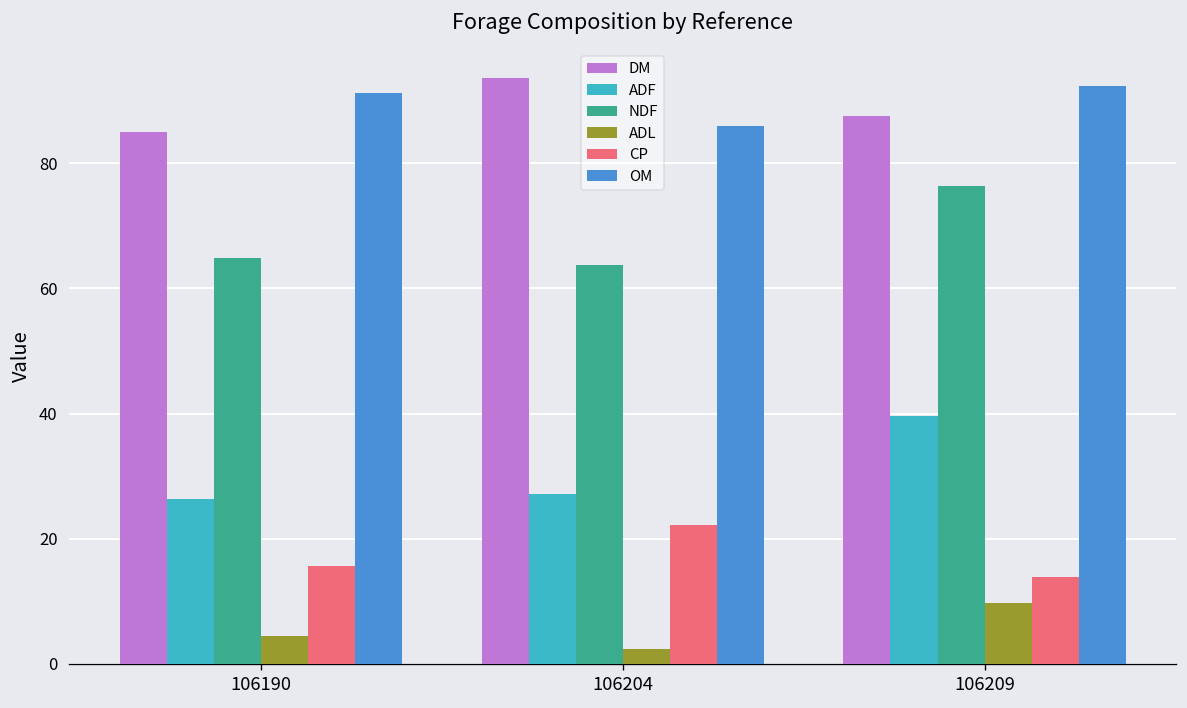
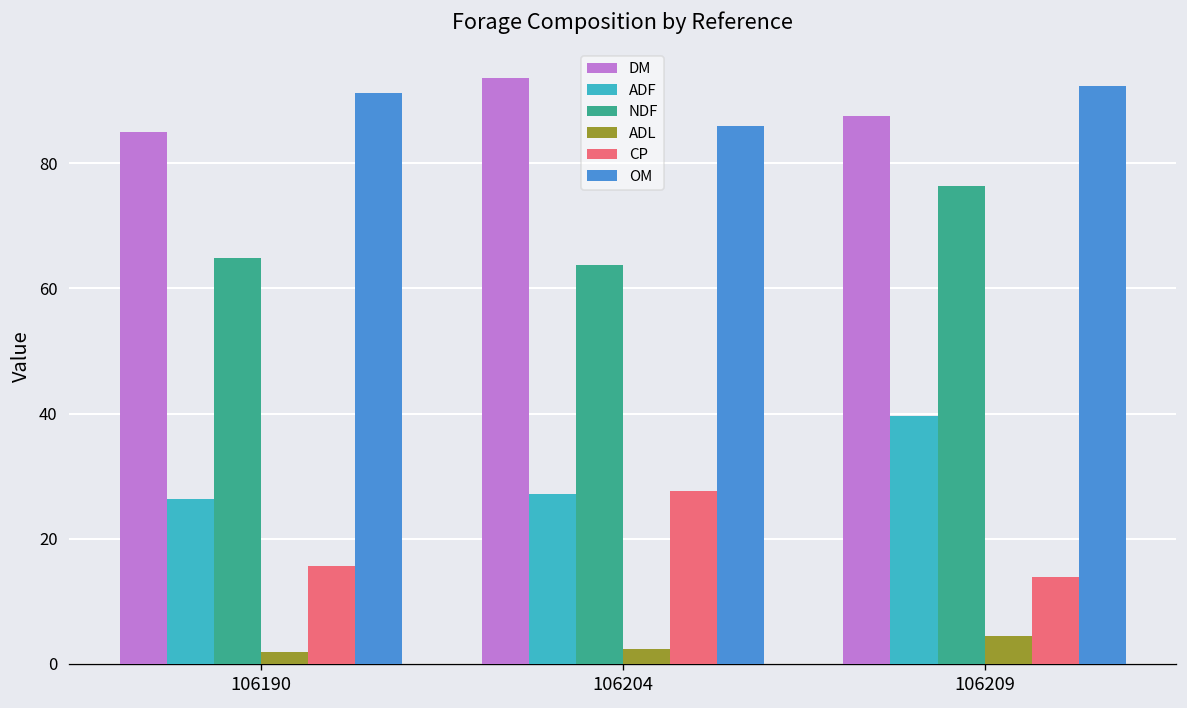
  {
    "DM": {
      "106190": 85,
      "106204": 94,
      "106209": 88
    },
    "ADL": {
-     "106190": 4,
+     "106190": 2,
      "106204": 2,
-     "106209": 10
+     "106209": 5
    },
    "CP": {
      "106190": 16,
-     "106204": 22,
+     "106204": 28,
      "106209": 14
    }
  }
